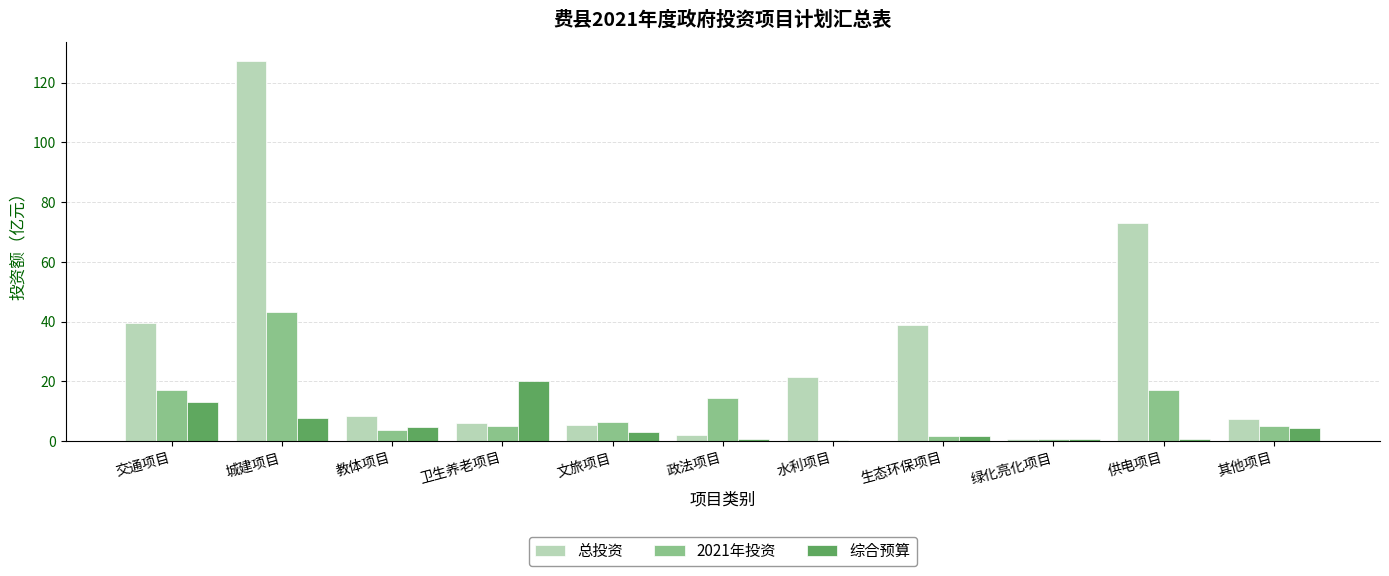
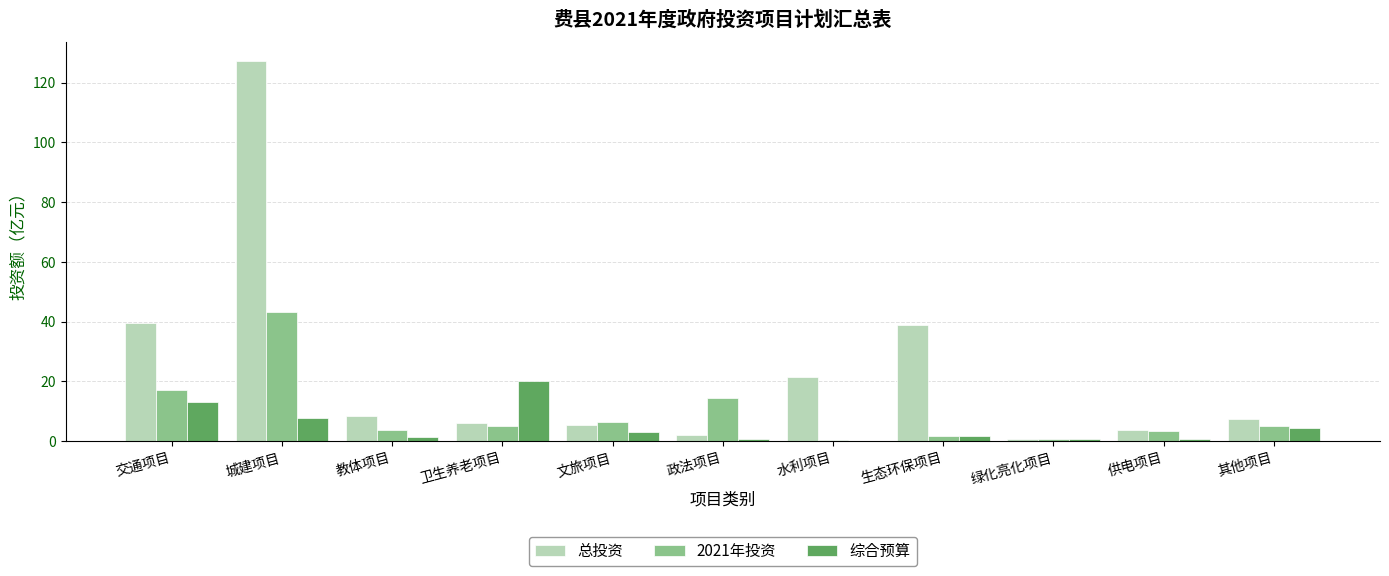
  {
    "总投资": {
      "交通项目": 40,
      "城建项目": 127,
      "教体项目": 9,
      "卫生养老项目": 6,
      "文旅项目": 5,
      "政法项目": 2,
      "水利项目": 21,
      "生态环保项目": 39,
-     "供电项目": 73,
+     "供电项目": 4,
      "其他项目": 7
    },
    "2021年投资": {
      "交通项目": 17,
      "城建项目": 43,
      "教体项目": 4,
      "卫生养老项目": 5,
      "文旅项目": 7,
      "政法项目": 15,
      "生态环保项目": 2,
-     "供电项目": 17,
+     "供电项目": 3,
      "其他项目": 5
    },
    "综合预算": {
      "交通项目": 13,
      "城建项目": 8,
-     "教体项目": 5,
+     "教体项目": 1,
      "卫生养老项目": 20,
      "文旅项目": 3,
      "生态环保项目": 2,
      "其他项目": 5
    }
  }
